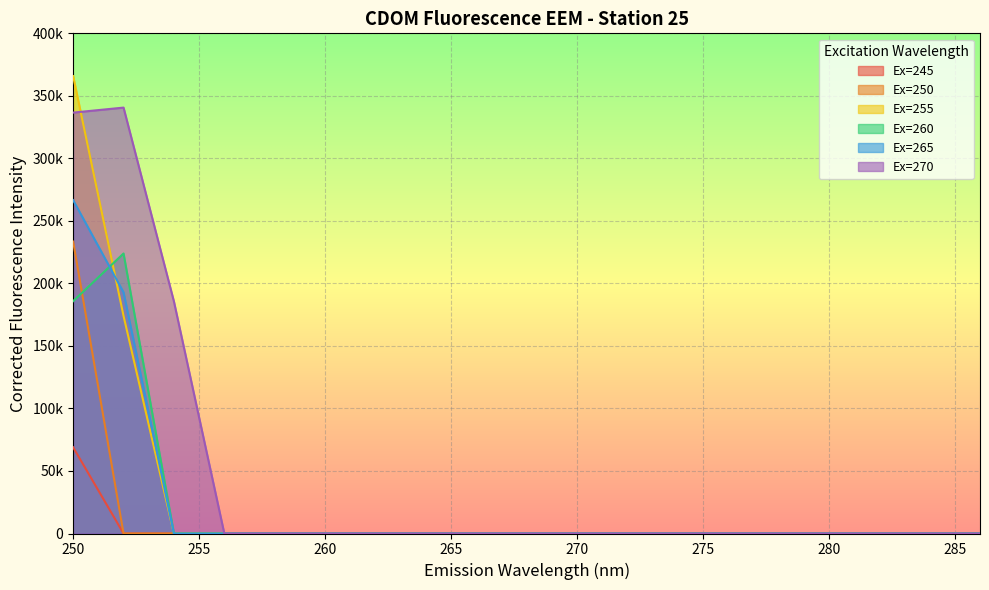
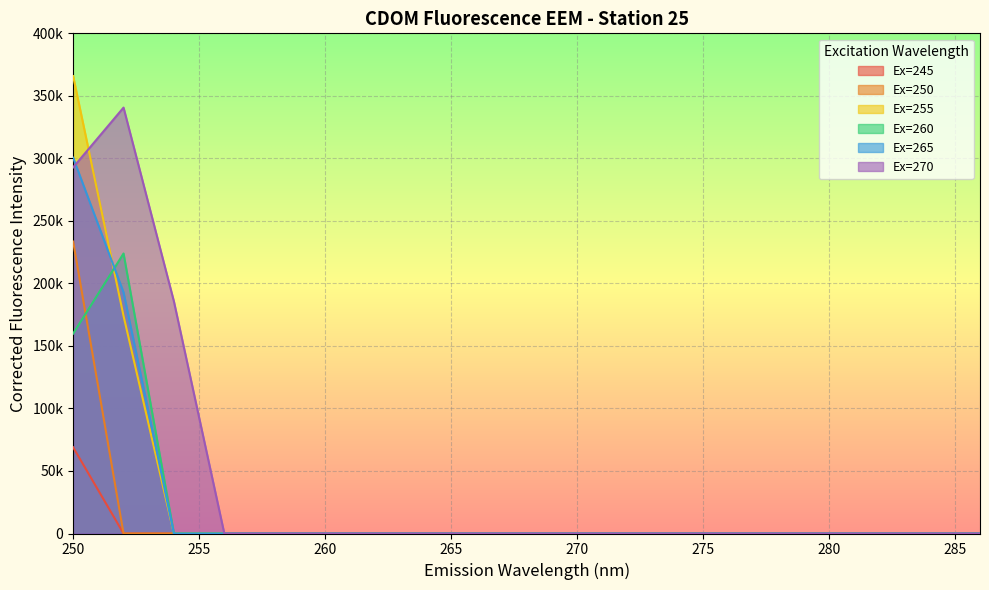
  {
    "Ex=255": {
      "250": 366000
    },
    "Ex=260": {
-     "250": 186000
+     "250": 160000
    },
    "Ex=265": {
-     "250": 267000
+     "250": 301000
    },
    "Ex=270": {
-     "250": 337000
+     "250": 293000
    }
  }
